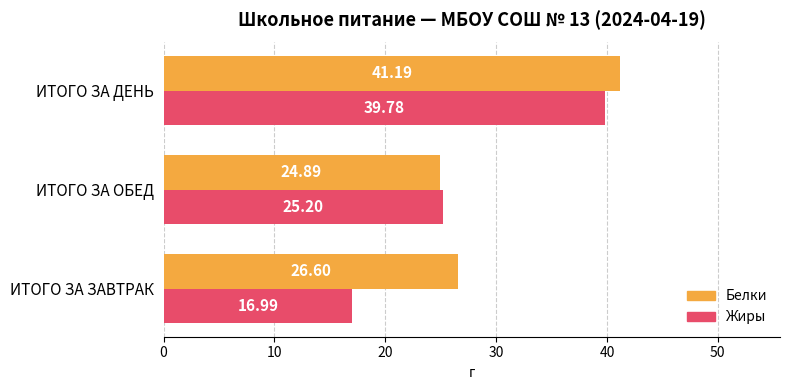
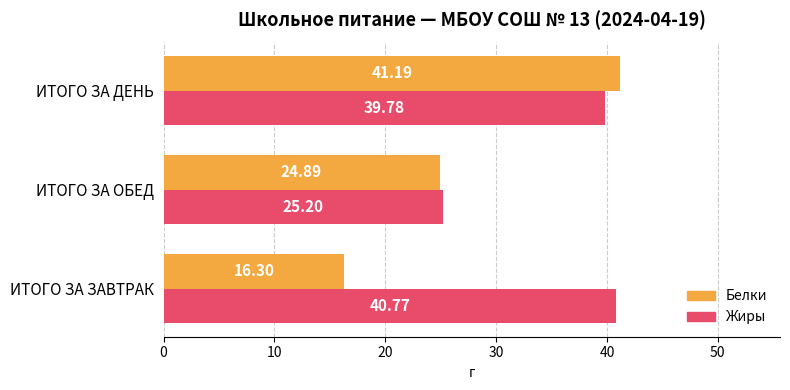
  {
    "Белки": {
      "ИТОГО ЗА ДЕНЬ": 41.19,
      "ИТОГО ЗА ОБЕД": 24.89,
-     "ИТОГО ЗА ЗАВТРАК": 26.60
+     "ИТОГО ЗА ЗАВТРАК": 16.30
    },
    "Жиры": {
      "ИТОГО ЗА ДЕНЬ": 39.78,
      "ИТОГО ЗА ОБЕД": 25.20,
-     "ИТОГО ЗА ЗАВТРАК": 16.99
+     "ИТОГО ЗА ЗАВТРАК": 40.77
    }
  }
